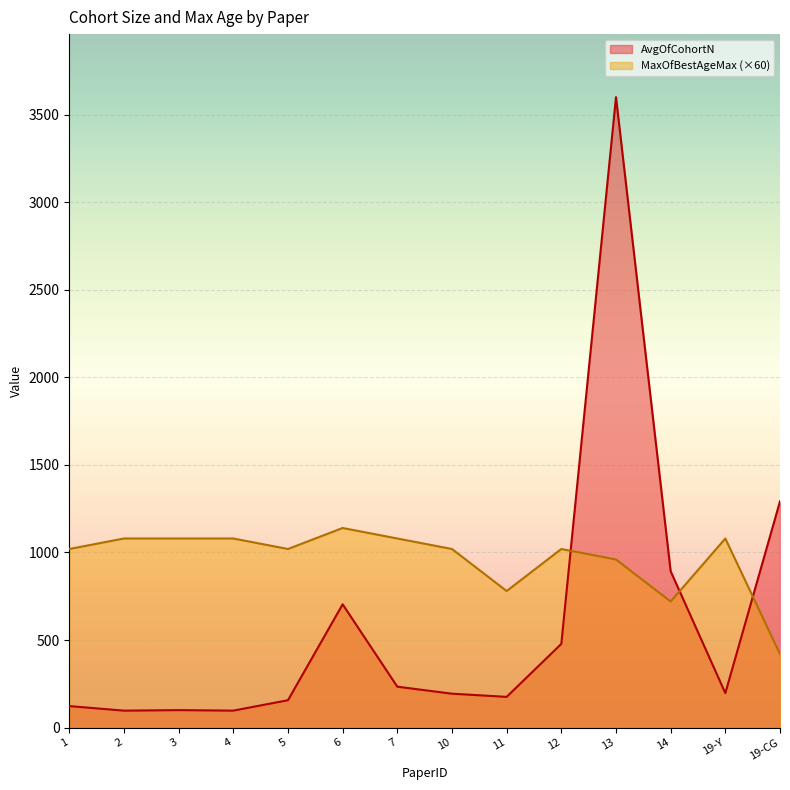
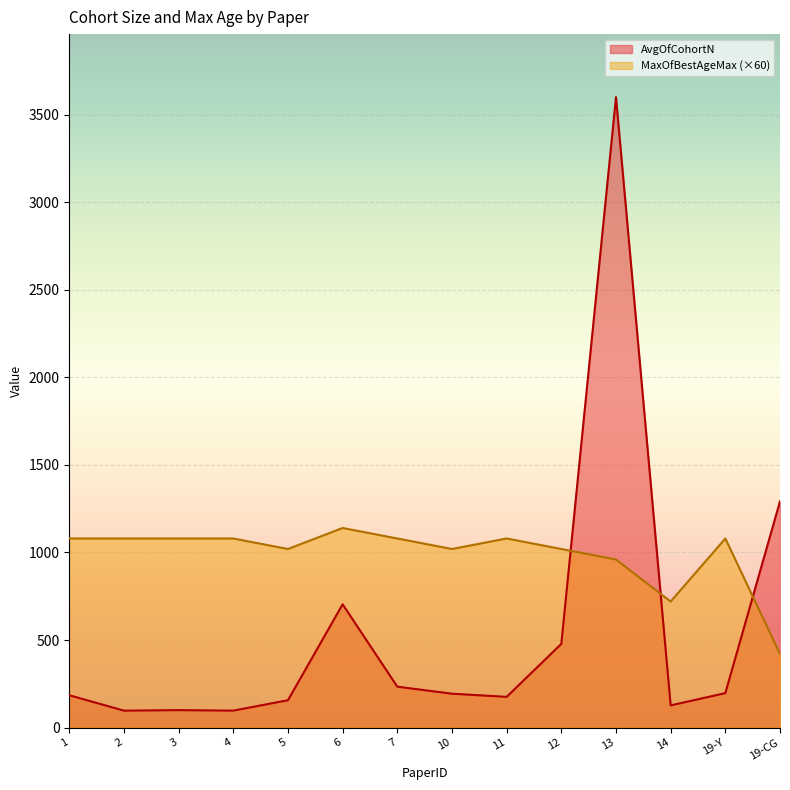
  {
    "AvgOfCohortN": {
-     "1": 120,
+     "1": 180,
      "2": 100,
      "3": 100,
      "4": 100,
      "5": 160,
      "6": 700,
      "7": 230,
      "10": 190,
      "11": 180,
      "12": 480,
      "13": 3600,
-     "14": 890,
+     "14": 130,
      "19-Y": 200,
      "19-CG": 1290
    },
    "MaxOfBestAgeMax (×60)": {
-     "1": 1020,
+     "1": 1080,
      "2": 1080,
      "3": 1080,
      "4": 1080,
      "5": 1020,
      "6": 1140,
      "7": 1080,
      "10": 1020,
-     "11": 780,
+     "11": 1080,
      "12": 1020,
      "13": 960,
      "14": 720,
      "19-Y": 1080,
      "19-CG": 420
    }
  }
